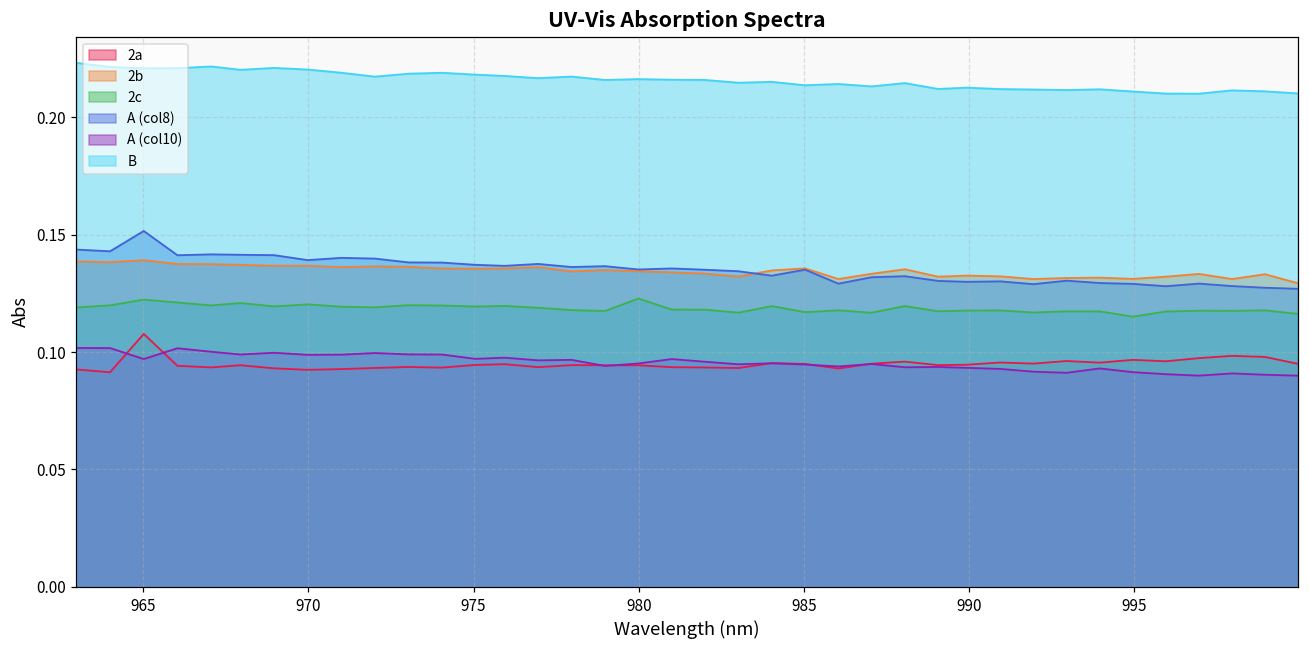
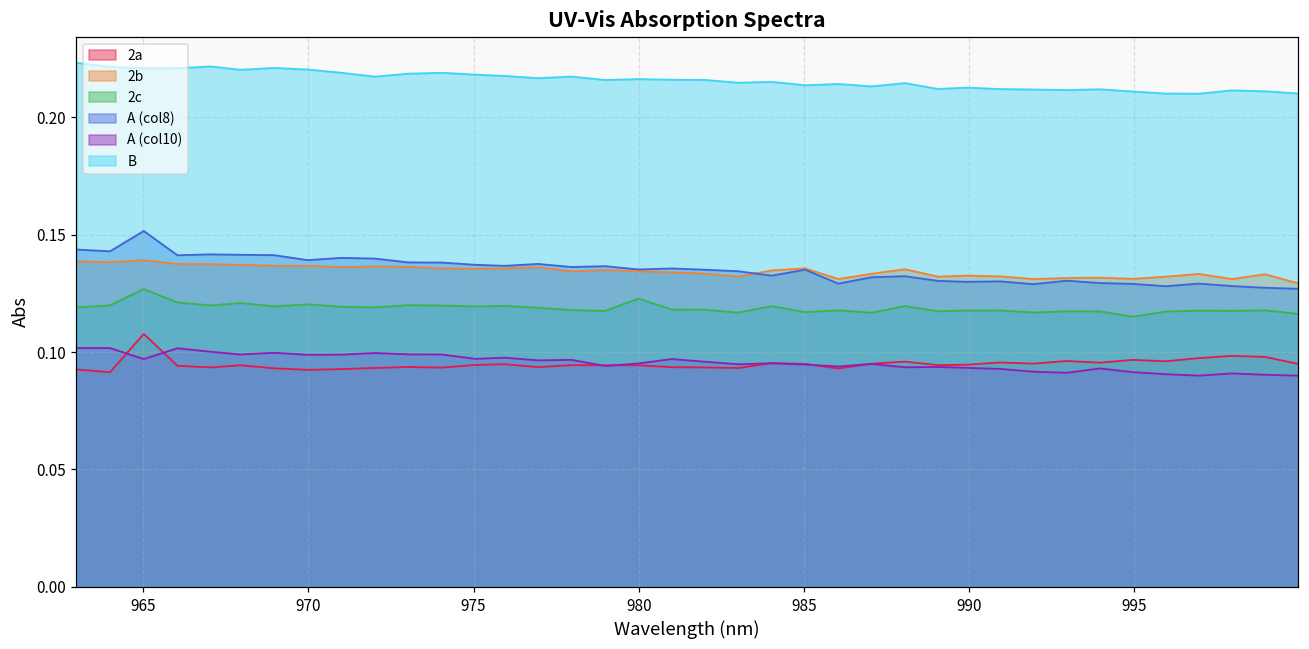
  {
    "2a": {
      "965": 0.108
    },
    "2b": {
      "965": 0.139
    },
    "2c": {
-     "965": 0.122,
+     "965": 0.127,
      "980": 0.123
    },
    "A (col8)": {
      "965": 0.152
    },
    "A (col10)": {
      "965": 0.097
    },
    "B": {
      "980": 0.216
    }
  }
